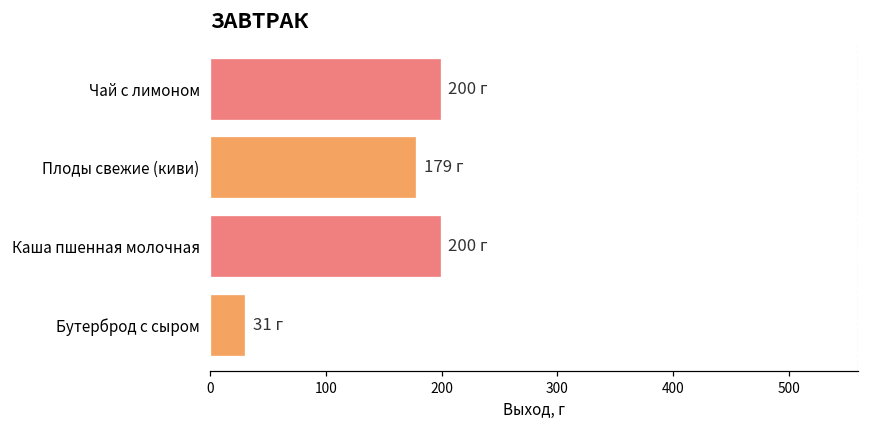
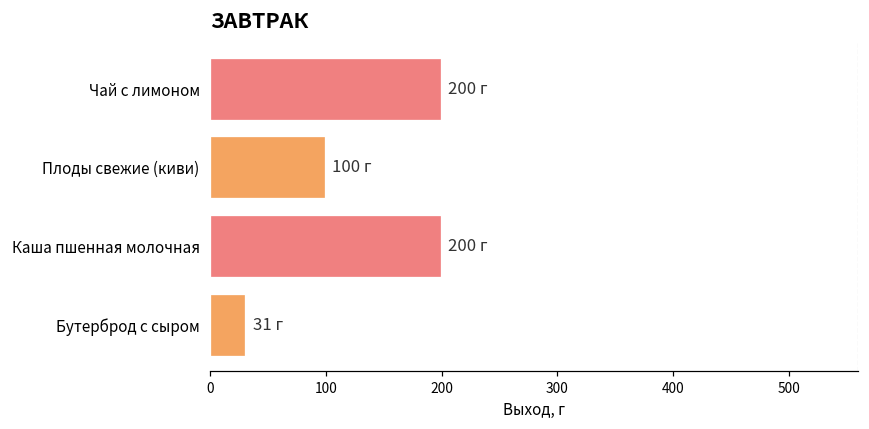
  {
    "Чай с лимоном": 200,
-   "Плоды свежие (киви)": 179,
+   "Плоды свежие (киви)": 100,
    "Каша пшенная молочная": 200,
    "Бутерброд с сыром": 31
  }
